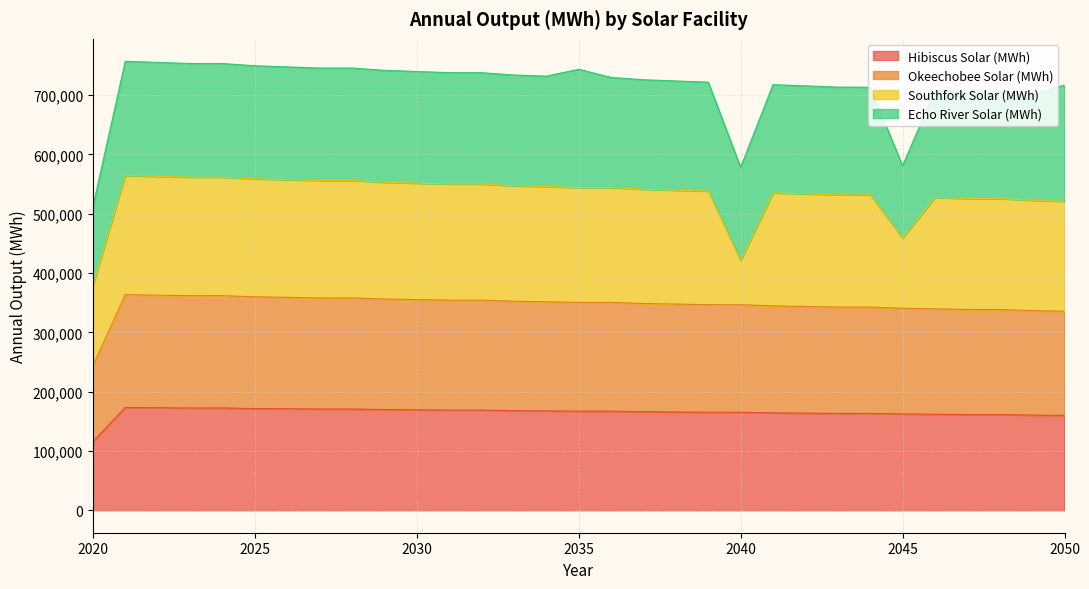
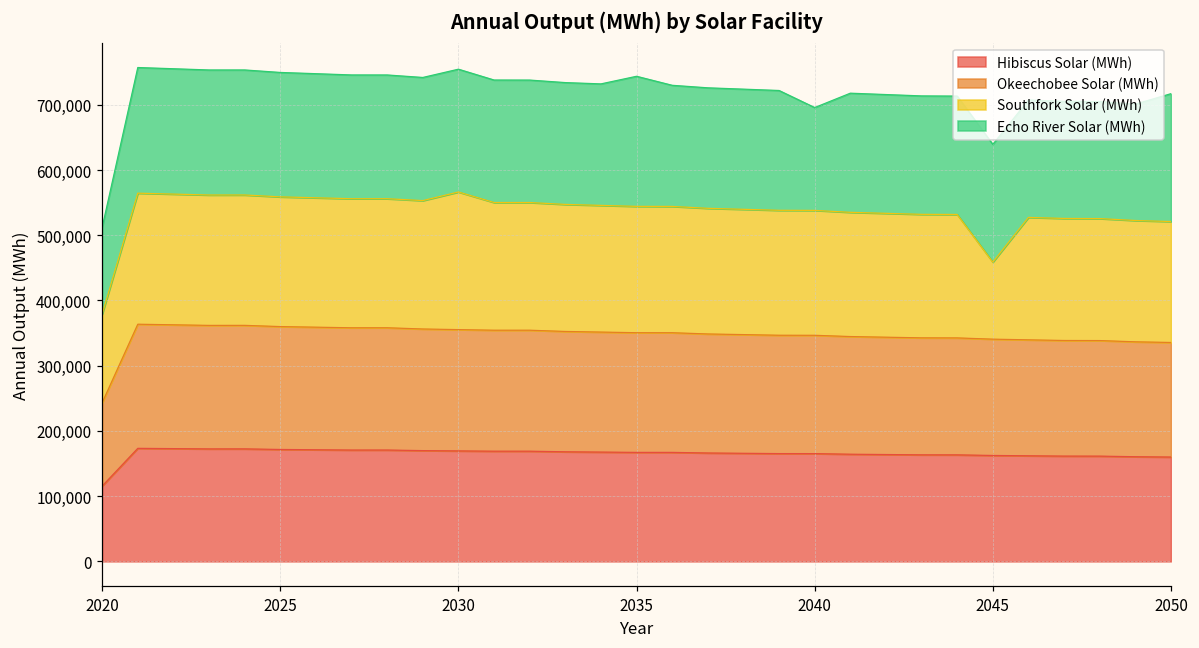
  {
    "Southfork Solar (MWh)": {
      "2020": "140,000",
      "2025": "200,000",
-     "2030": "200,000",
+     "2030": "210,000",
      "2035": "190,000",
-     "2040": "70,000",
+     "2040": "190,000",
      "2045": "120,000",
      "2050": "190,000"
    },
    "Echo River Solar (MWh)": {
      "2020": "130,000",
      "2025": "190,000",
      "2030": "190,000",
      "2035": "200,000",
      "2040": "160,000",
-     "2045": "120,000",
+     "2045": "180,000",
      "2050": "200,000"
    }
  }
